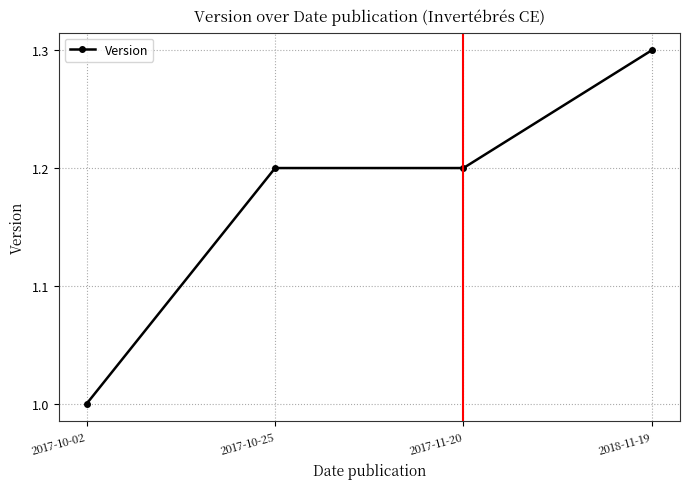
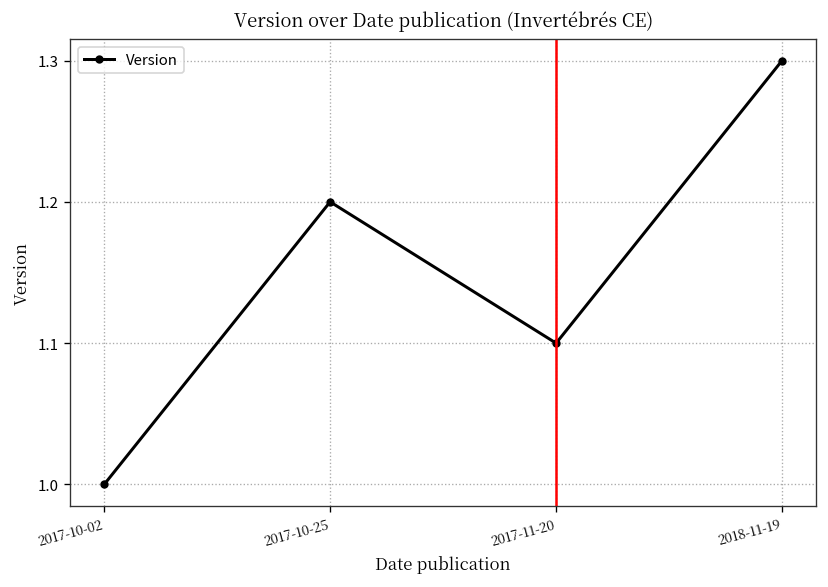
  {
    "2017-10-02": 1.0,
    "2017-10-25": 1.2,
-   "2017-11-20": 1.2,
+   "2017-11-20": 1.1,
    "2018-11-19": 1.3
  }
